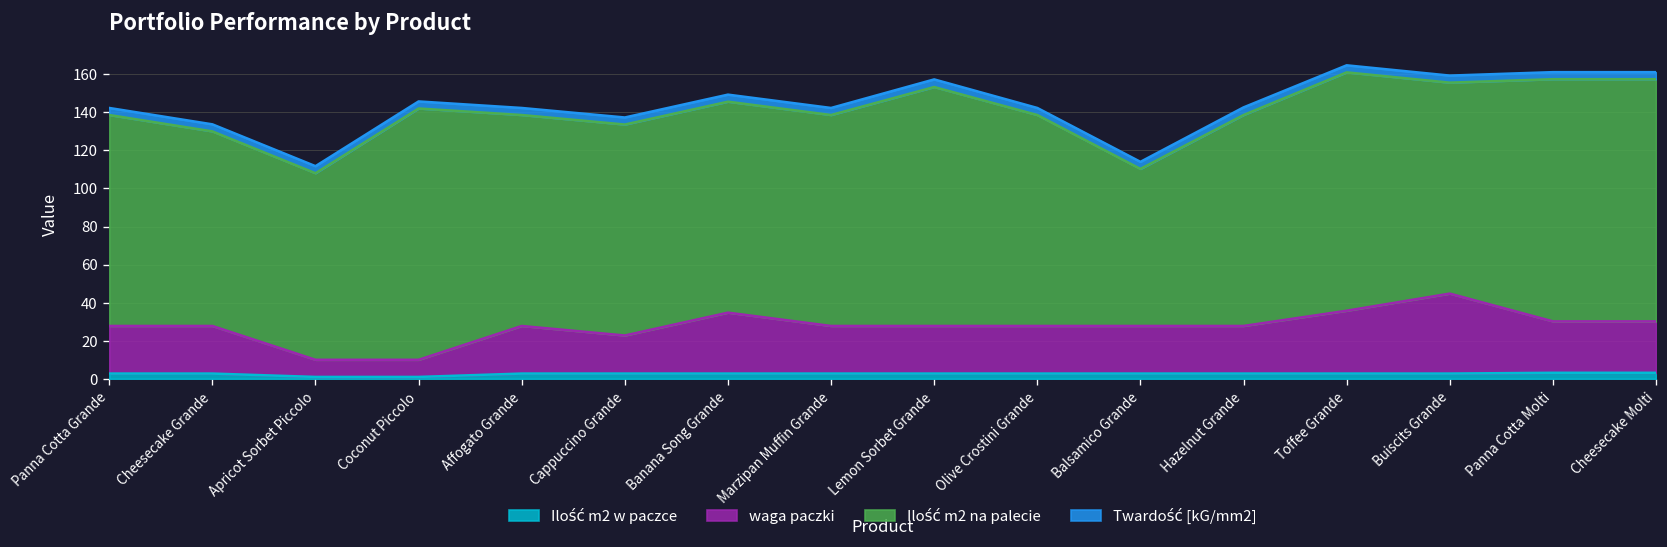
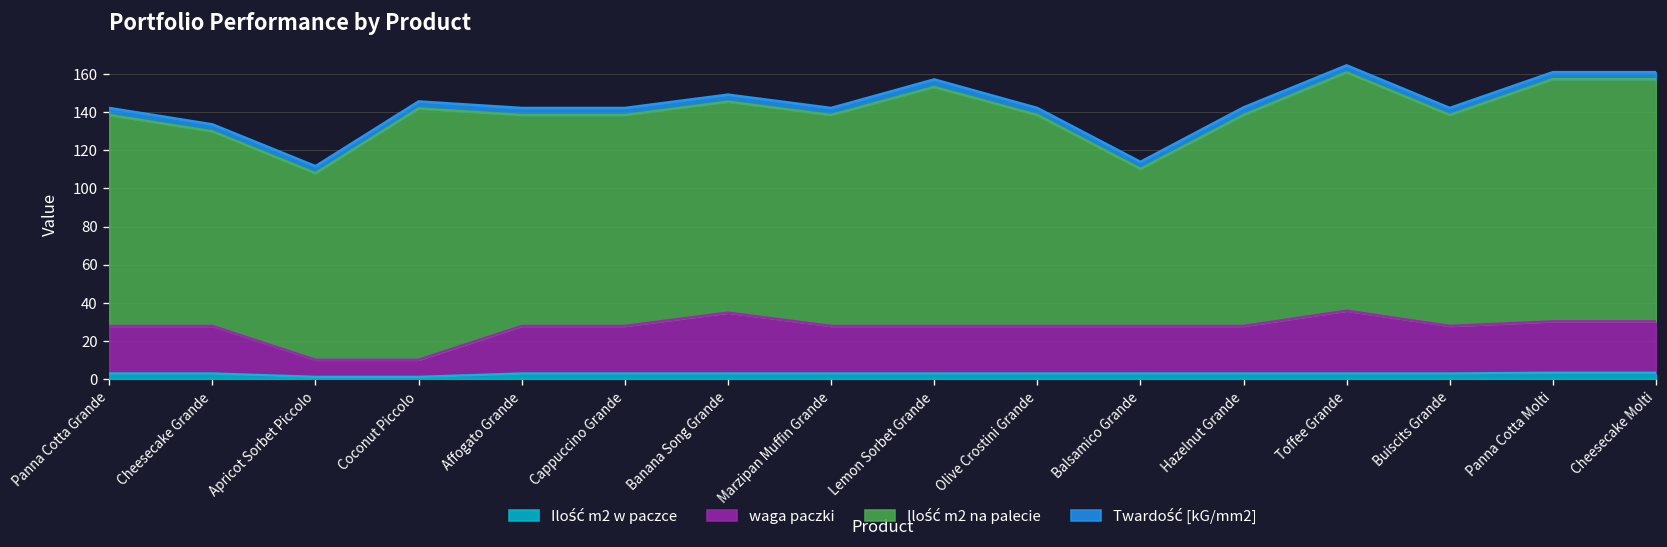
  {
    "waga paczki": {
      "Panna Cotta Grande": 25,
      "Cheesecake Grande": 25,
      "Apricot Sorbet Piccolo": 9,
      "Coconut Piccolo": 9,
      "Affogato Grande": 25,
-     "Cappuccino Grande": 20,
+     "Cappuccino Grande": 25,
      "Banana Song Grande": 32,
      "Marzipan Muffin Grande": 25,
      "Lemon Sorbet Grande": 25,
      "Olive Crostini Grande": 25,
      "Balsamico Grande": 25,
      "Hazelnut Grande": 25,
      "Toffee Grande": 33,
-     "Buiscits Grande": 42,
+     "Buiscits Grande": 25,
      "Panna Cotta Molti": 27,
      "Cheesecake Molti": 27
    },
    "Ilość m2 na palecie": {
      "Panna Cotta Grande": 111,
      "Cheesecake Grande": 102,
      "Apricot Sorbet Piccolo": 98,
      "Coconut Piccolo": 132,
      "Affogato Grande": 111,
      "Cappuccino Grande": 111,
      "Banana Song Grande": 111,
      "Marzipan Muffin Grande": 111,
      "Lemon Sorbet Grande": 126,
      "Olive Crostini Grande": 111,
      "Balsamico Grande": 83,
      "Hazelnut Grande": 111,
      "Toffee Grande": 125,
      "Buiscits Grande": 111,
      "Panna Cotta Molti": 127,
      "Cheesecake Molti": 127
    }
  }
